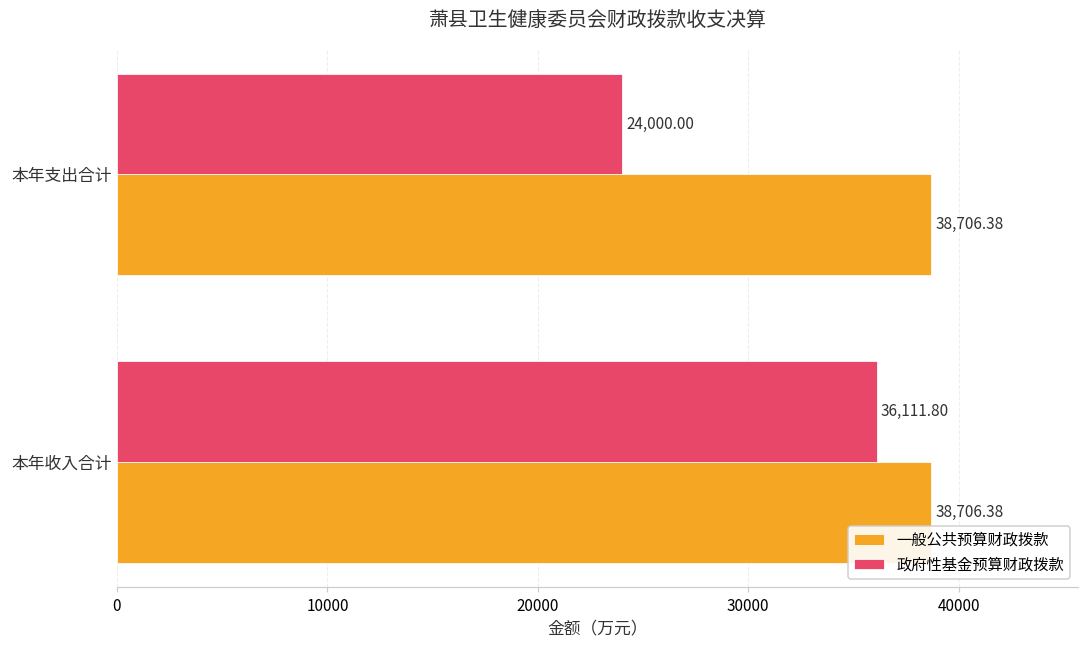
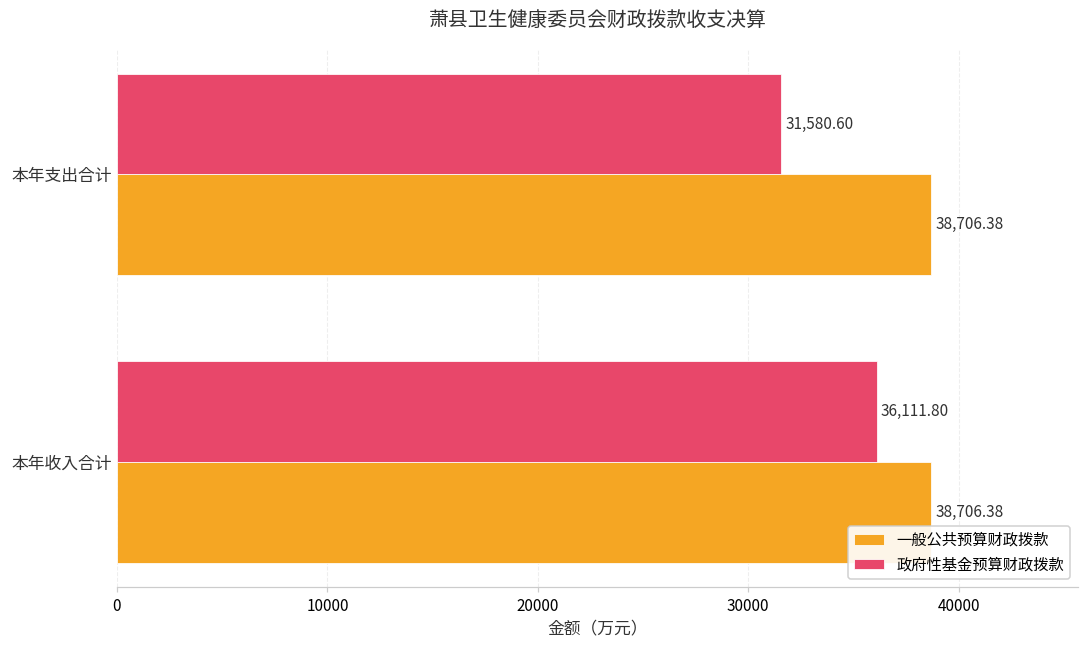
  {
    "一般公共预算财政拨款": {
      "本年支出合计": "38,706.38",
      "本年收入合计": "38,706.38"
    },
    "政府性基金预算财政拨款": {
-     "本年支出合计": "24,000.00",
+     "本年支出合计": "31,580.60",
      "本年收入合计": "36,111.80"
    }
  }
